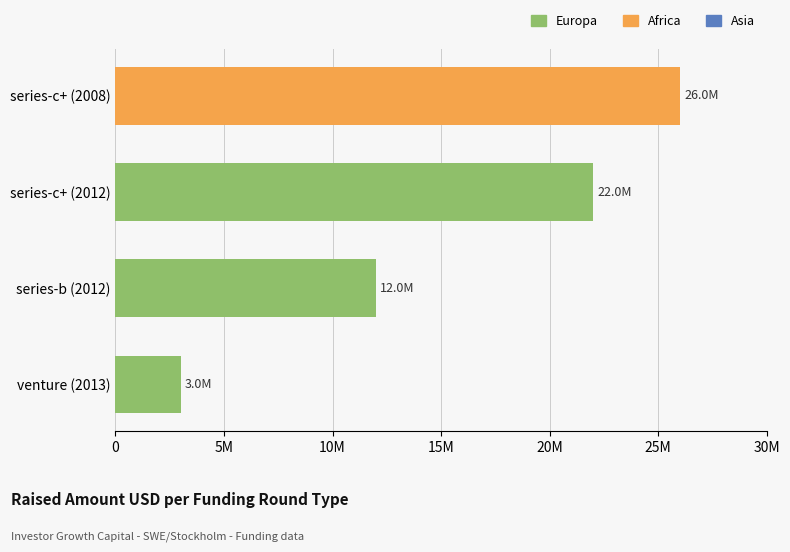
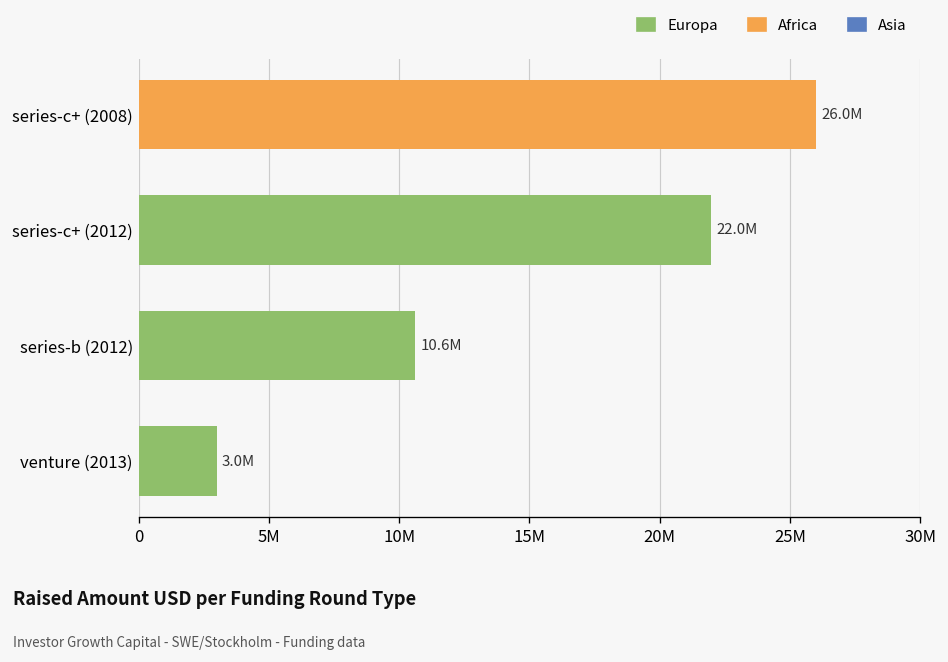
  {
    "series-c+ (2008)": "26.0M",
    "series-c+ (2012)": "22.0M",
-   "series-b (2012)": "12.0M",
+   "series-b (2012)": "10.6M",
    "venture (2013)": "3.0M"
  }
